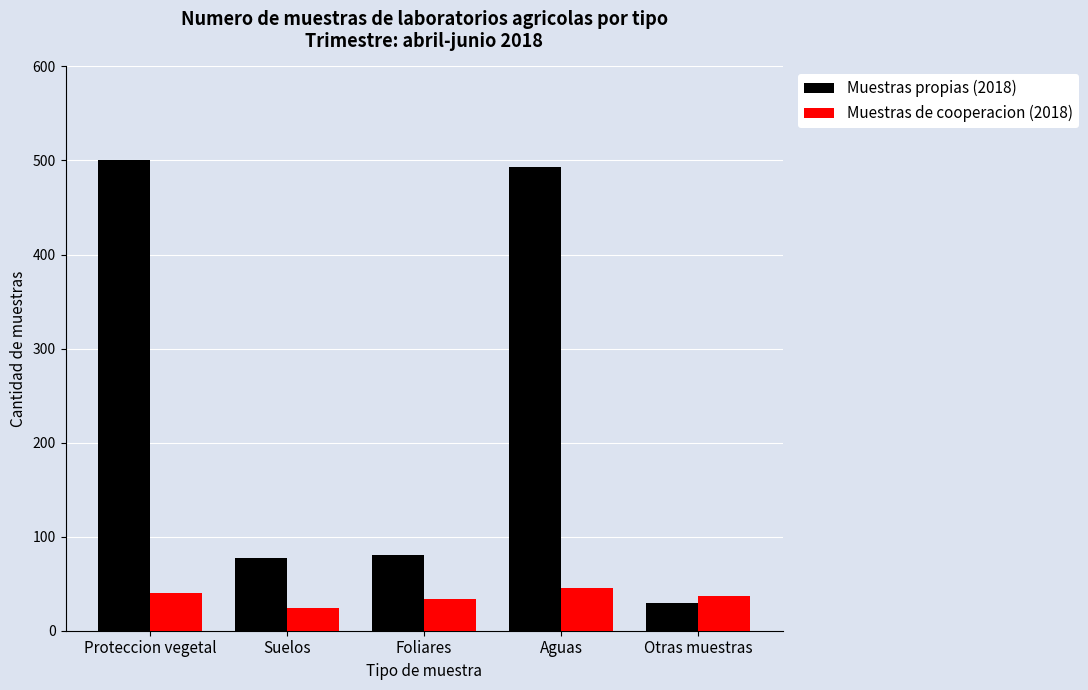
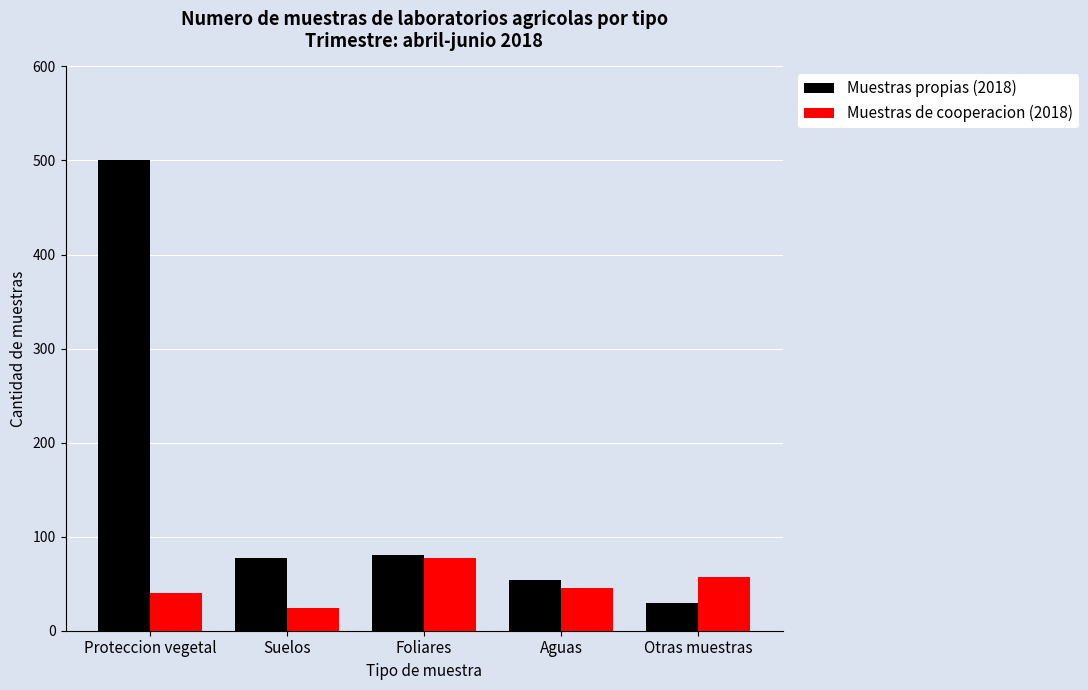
  {
    "Muestras propias (2018)": {
      "Proteccion vegetal": 500,
      "Suelos": 80,
      "Foliares": 80,
-     "Aguas": 490,
+     "Aguas": 50,
      "Otras muestras": 30
    },
    "Muestras de cooperacion (2018)": {
      "Proteccion vegetal": 40,
      "Suelos": 20,
-     "Foliares": 30,
+     "Foliares": 80,
      "Aguas": 50,
-     "Otras muestras": 40
+     "Otras muestras": 60
    }
  }
